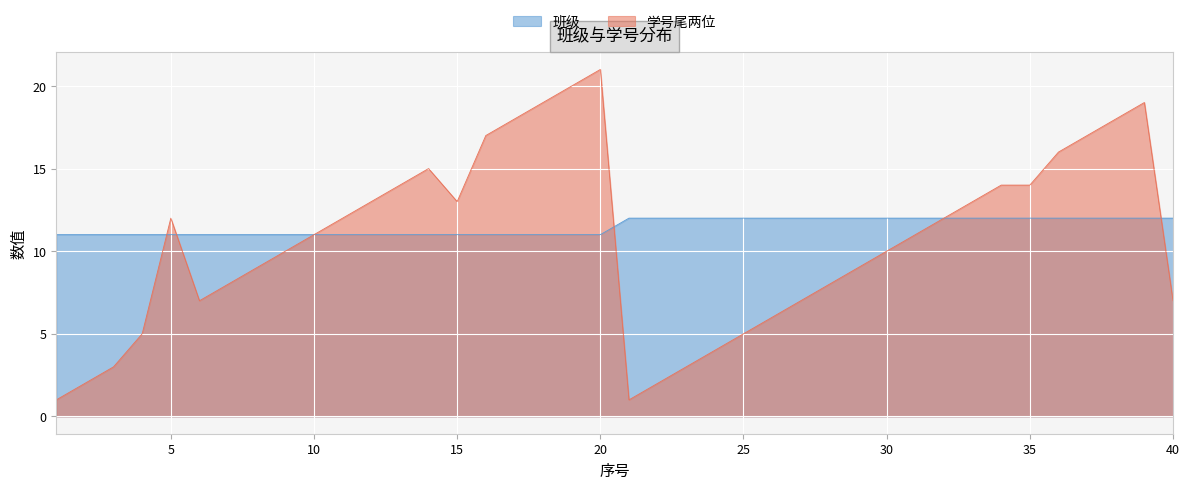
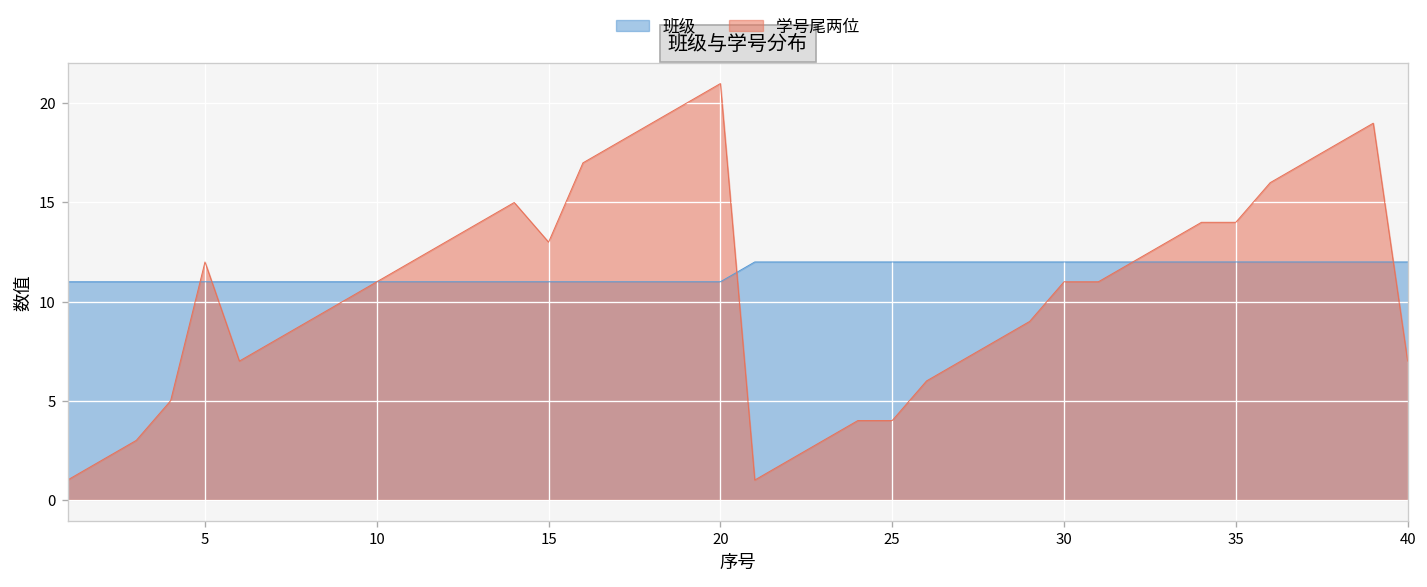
  {
    "班级": {
      "5": 11,
      "15": 11,
      "20": 11,
      "25": 12,
      "30": 12,
      "35": 12,
      "40": 12
    },
    "学号尾两位": {
      "5": 12,
      "15": 13,
      "20": 21,
-     "25": 5,
-     "30": 10,
+     "25": 4,
+     "30": 11,
      "35": 14,
      "40": 7
    }
  }
